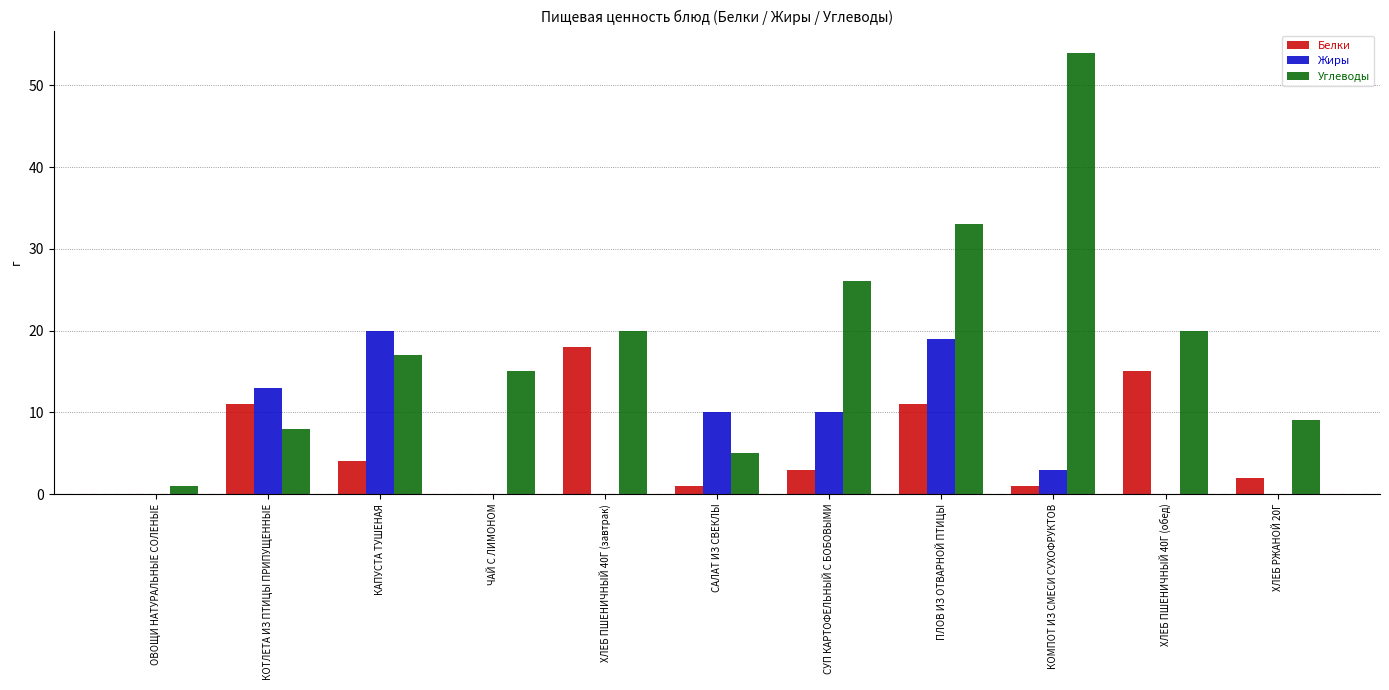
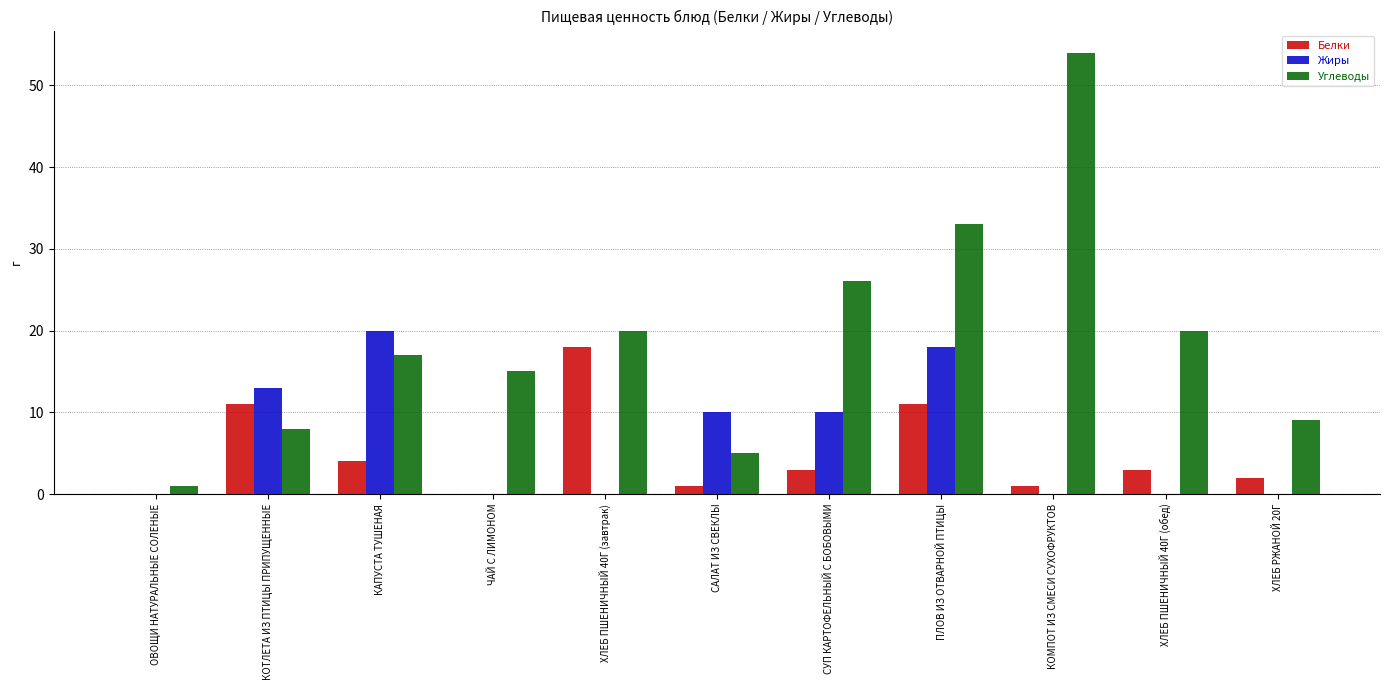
  {
    "Белки": {
      "ОВОЩИ НАТУРАЛЬНЫЕ СОЛЕНЫЕ": 0,
      "КОТЛЕТА ИЗ ПТИЦЫ ПРИПУЩЕННЫЕ": 11,
      "КАПУСТА ТУШЕНАЯ": 4,
      "ЧАЙ С ЛИМОНОМ": 0,
      "ХЛЕБ ПШЕНИЧНЫЙ 40Г (завтрак)": 18,
      "САЛАТ ИЗ СВЕКЛЫ": 1,
      "СУП КАРТОФЕЛЬНЫЙ С БОБОВЫМИ": 3,
      "ПЛОВ ИЗ ОТВАРНОЙ ПТИЦЫ": 11,
      "КОМПОТ ИЗ СМЕСИ СУХОФРУКТОВ": 1,
-     "ХЛЕБ ПШЕНИЧНЫЙ 40Г (обед)": 15,
+     "ХЛЕБ ПШЕНИЧНЫЙ 40Г (обед)": 3,
      "ХЛЕБ РЖАНОЙ 20Г": 2
    },
    "Жиры": {
      "ОВОЩИ НАТУРАЛЬНЫЕ СОЛЕНЫЕ": 0,
      "КОТЛЕТА ИЗ ПТИЦЫ ПРИПУЩЕННЫЕ": 13,
      "КАПУСТА ТУШЕНАЯ": 20,
      "ЧАЙ С ЛИМОНОМ": 0,
      "ХЛЕБ ПШЕНИЧНЫЙ 40Г (завтрак)": 0,
      "САЛАТ ИЗ СВЕКЛЫ": 10,
      "СУП КАРТОФЕЛЬНЫЙ С БОБОВЫМИ": 10,
-     "ПЛОВ ИЗ ОТВАРНОЙ ПТИЦЫ": 19,
-     "КОМПОТ ИЗ СМЕСИ СУХОФРУКТОВ": 3,
+     "ПЛОВ ИЗ ОТВАРНОЙ ПТИЦЫ": 18,
+     "КОМПОТ ИЗ СМЕСИ СУХОФРУКТОВ": 0,
      "ХЛЕБ ПШЕНИЧНЫЙ 40Г (обед)": 0,
      "ХЛЕБ РЖАНОЙ 20Г": 0
    },
    "Углеводы": {
      "ОВОЩИ НАТУРАЛЬНЫЕ СОЛЕНЫЕ": 1,
      "КОТЛЕТА ИЗ ПТИЦЫ ПРИПУЩЕННЫЕ": 8,
      "КАПУСТА ТУШЕНАЯ": 17,
      "ЧАЙ С ЛИМОНОМ": 15,
      "ХЛЕБ ПШЕНИЧНЫЙ 40Г (завтрак)": 20,
      "САЛАТ ИЗ СВЕКЛЫ": 5,
      "СУП КАРТОФЕЛЬНЫЙ С БОБОВЫМИ": 26,
      "ПЛОВ ИЗ ОТВАРНОЙ ПТИЦЫ": 33,
      "КОМПОТ ИЗ СМЕСИ СУХОФРУКТОВ": 54,
      "ХЛЕБ ПШЕНИЧНЫЙ 40Г (обед)": 20,
      "ХЛЕБ РЖАНОЙ 20Г": 9
    }
  }
